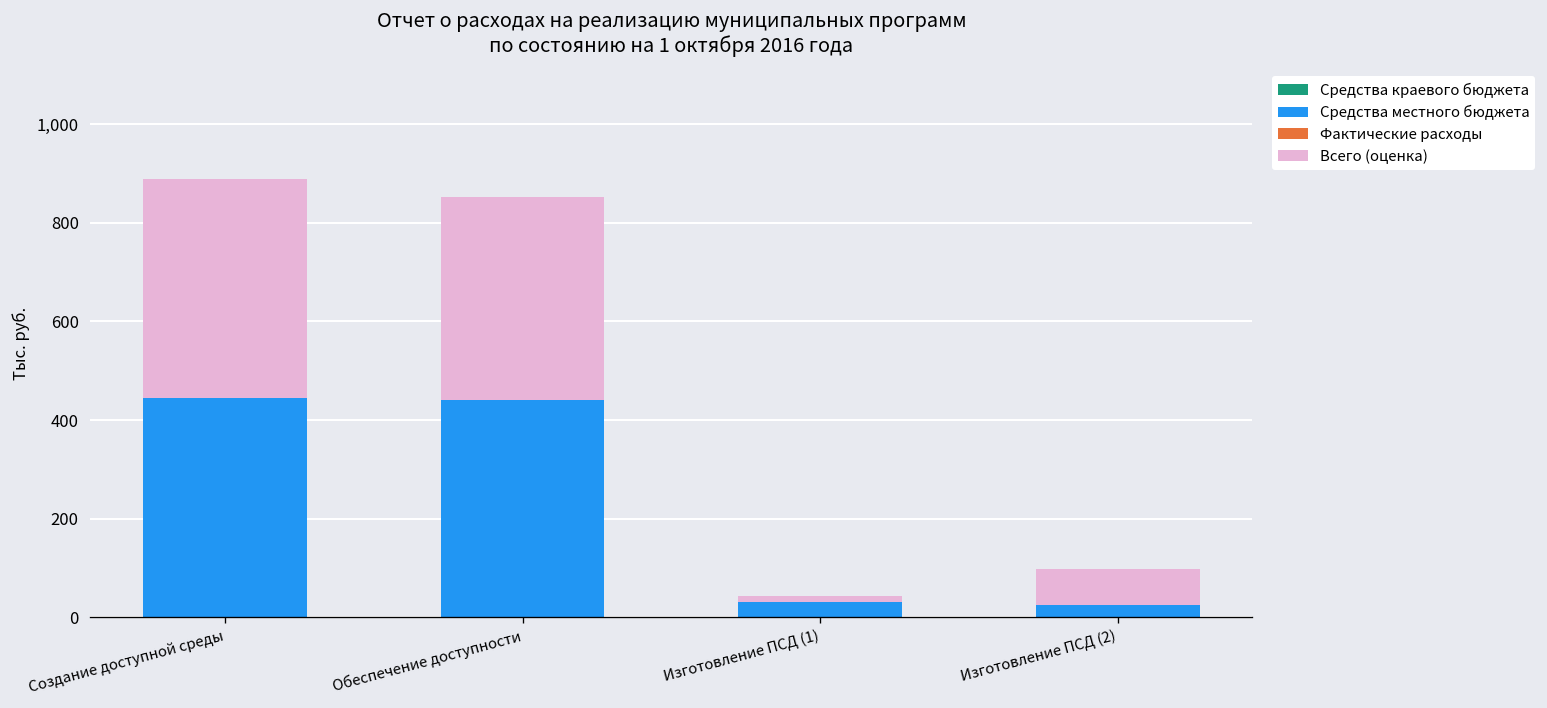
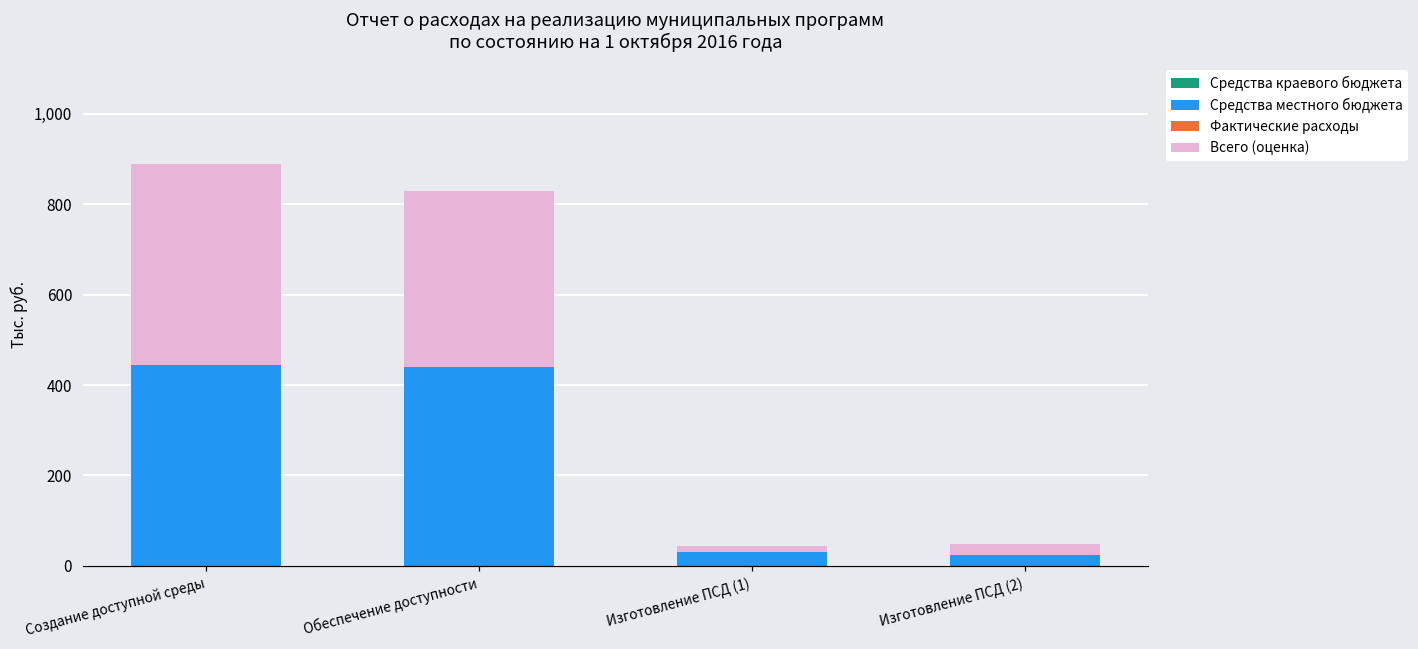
  {
    "Средства краевого бюджета": {
      "Создание доступной среды": 0,
      "Обеспечение доступности": 0,
      "Изготовление ПСД (1)": 0,
      "Изготовление ПСД (2)": 0
    },
    "Фактические расходы": {
      "Создание доступной среды": 450,
      "Обеспечение доступности": 440,
      "Изготовление ПСД (1)": 30,
      "Изготовление ПСД (2)": 20
    },
    "Всего (оценка)": {
      "Создание доступной среды": 450,
-     "Обеспечение доступности": 410,
+     "Обеспечение доступности": 390,
      "Изготовление ПСД (1)": 10,
-     "Изготовление ПСД (2)": 70
+     "Изготовление ПСД (2)": 20
    }
  }
